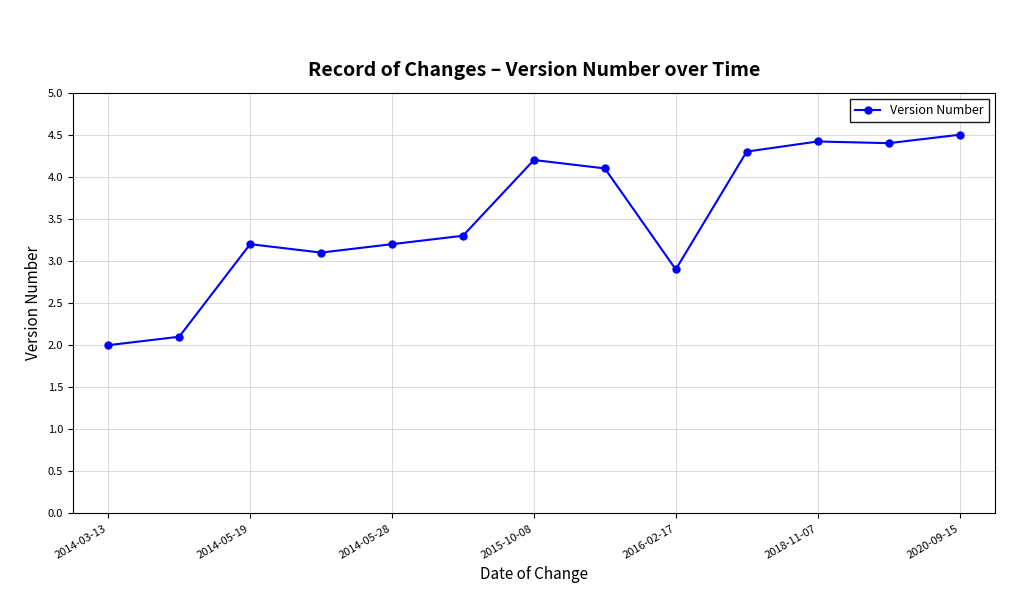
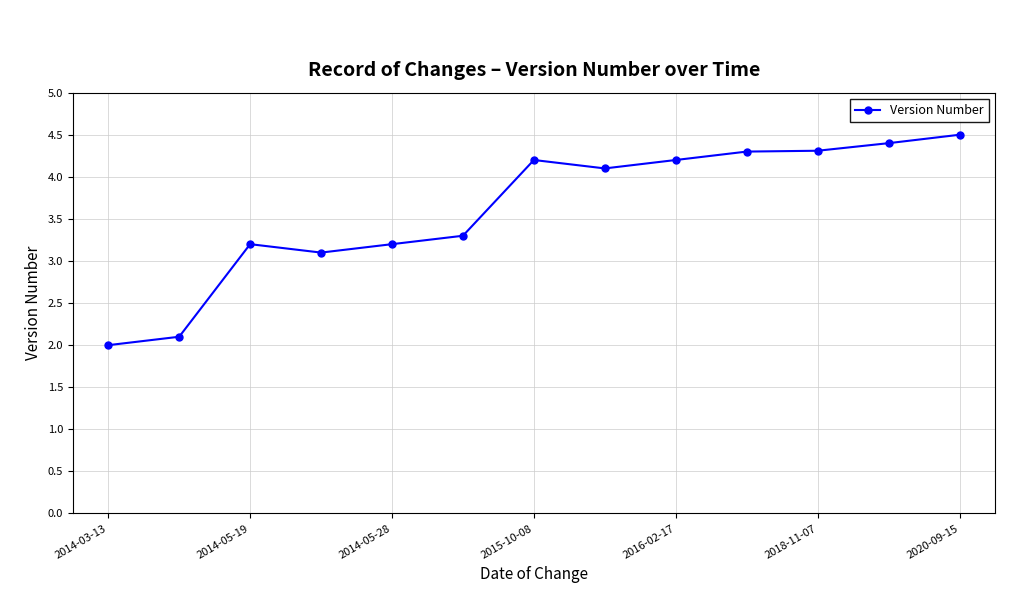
  {
    "2014-03-13": 2.0,
    "2014-05-19": 3.2,
    "2015-10-08": 4.2,
-   "2016-02-17": 2.9,
-   "2018-11-07": 4.4,
+   "2016-02-17": 4.2,
+   "2018-11-07": 4.3,
    "2020-09-15": 4.5
  }
